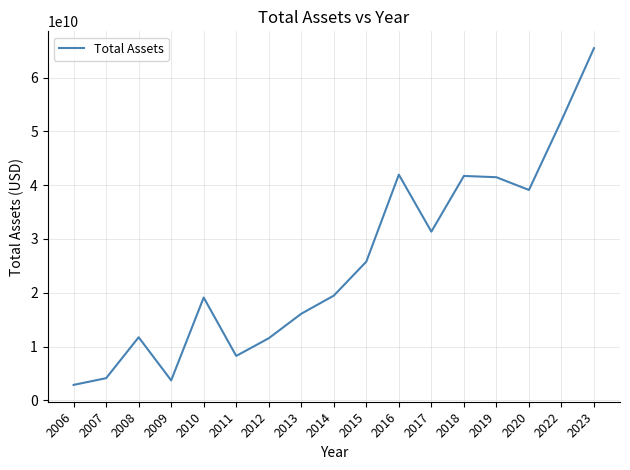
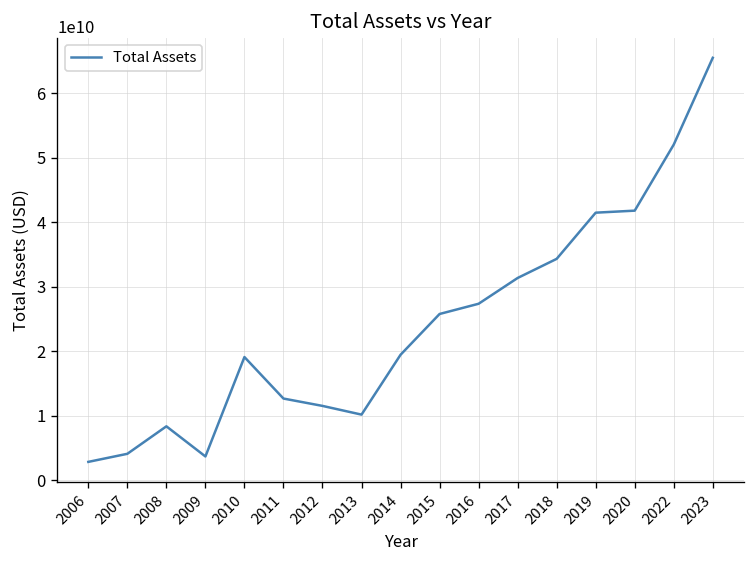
  {
    "2006": 3000000000,
    "2007": 4000000000,
-   "2008": 12000000000,
+   "2008": 8000000000,
    "2009": 4000000000,
    "2010": 19000000000,
-   "2011": 8000000000,
+   "2011": 13000000000,
    "2012": 12000000000,
-   "2013": 16000000000,
+   "2013": 10000000000,
    "2014": 19000000000,
    "2015": 26000000000,
-   "2016": 42000000000,
+   "2016": 27000000000,
    "2017": 31000000000,
-   "2018": 42000000000,
+   "2018": 34000000000,
    "2019": 41000000000,
-   "2020": 39000000000,
+   "2020": 42000000000,
    "2022": 52000000000,
    "2023": 65000000000
  }
